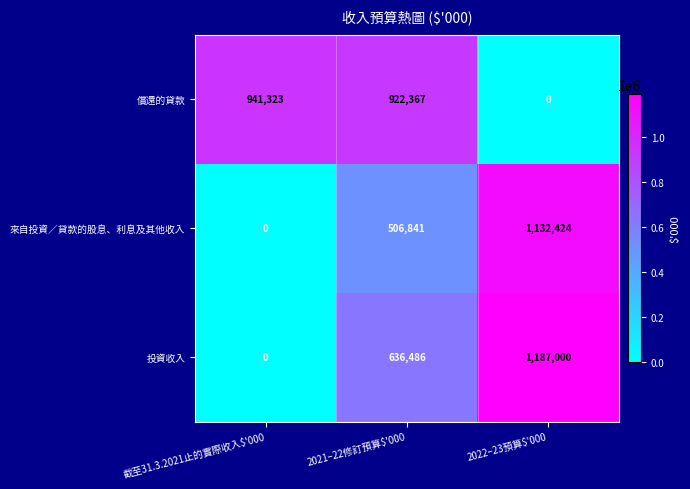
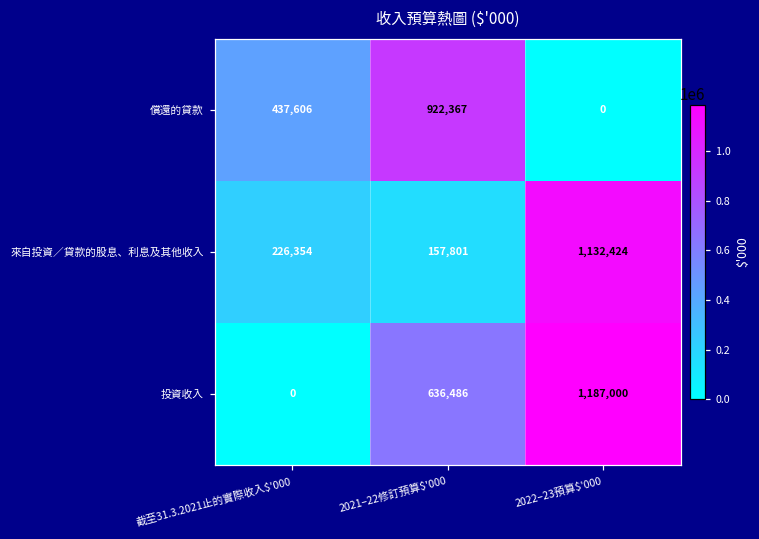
  {
    "償還的貸款": {
-     "截至31.3.2021止的實際收入$'000": "941,323",
+     "截至31.3.2021止的實際收入$'000": "437,606",
      "2021–22修訂預算$'000": "922,367",
      "2022–23預算$'000": "0"
    },
    "來自投資／貸款的股息、利息及其他收入": {
-     "截至31.3.2021止的實際收入$'000": "0",
-     "2021–22修訂預算$'000": "506,841",
+     "截至31.3.2021止的實際收入$'000": "226,354",
+     "2021–22修訂預算$'000": "157,801",
      "2022–23預算$'000": "1,132,424"
    },
    "投資收入": {
      "截至31.3.2021止的實際收入$'000": "0",
      "2021–22修訂預算$'000": "636,486",
      "2022–23預算$'000": "1,187,000"
    }
  }
